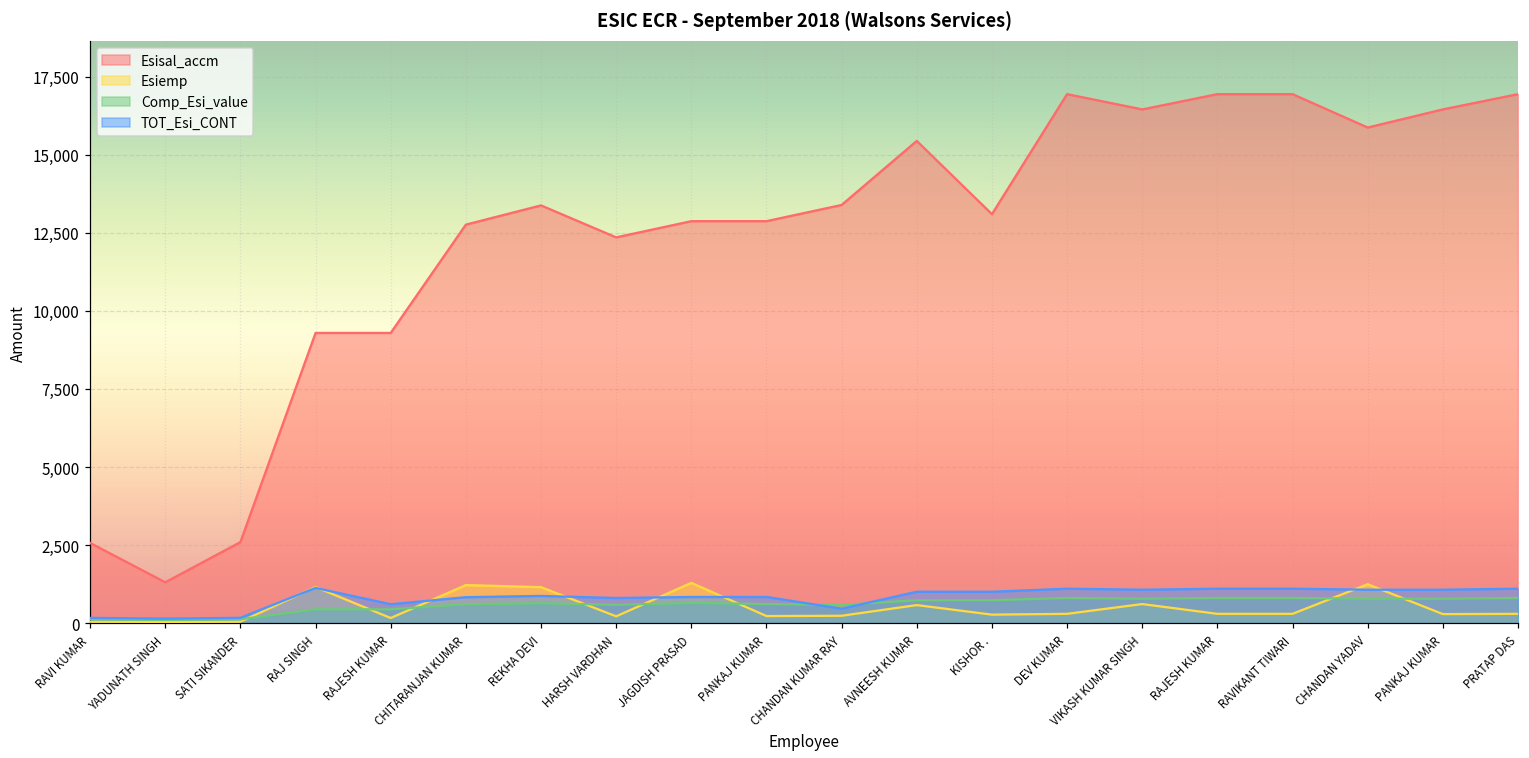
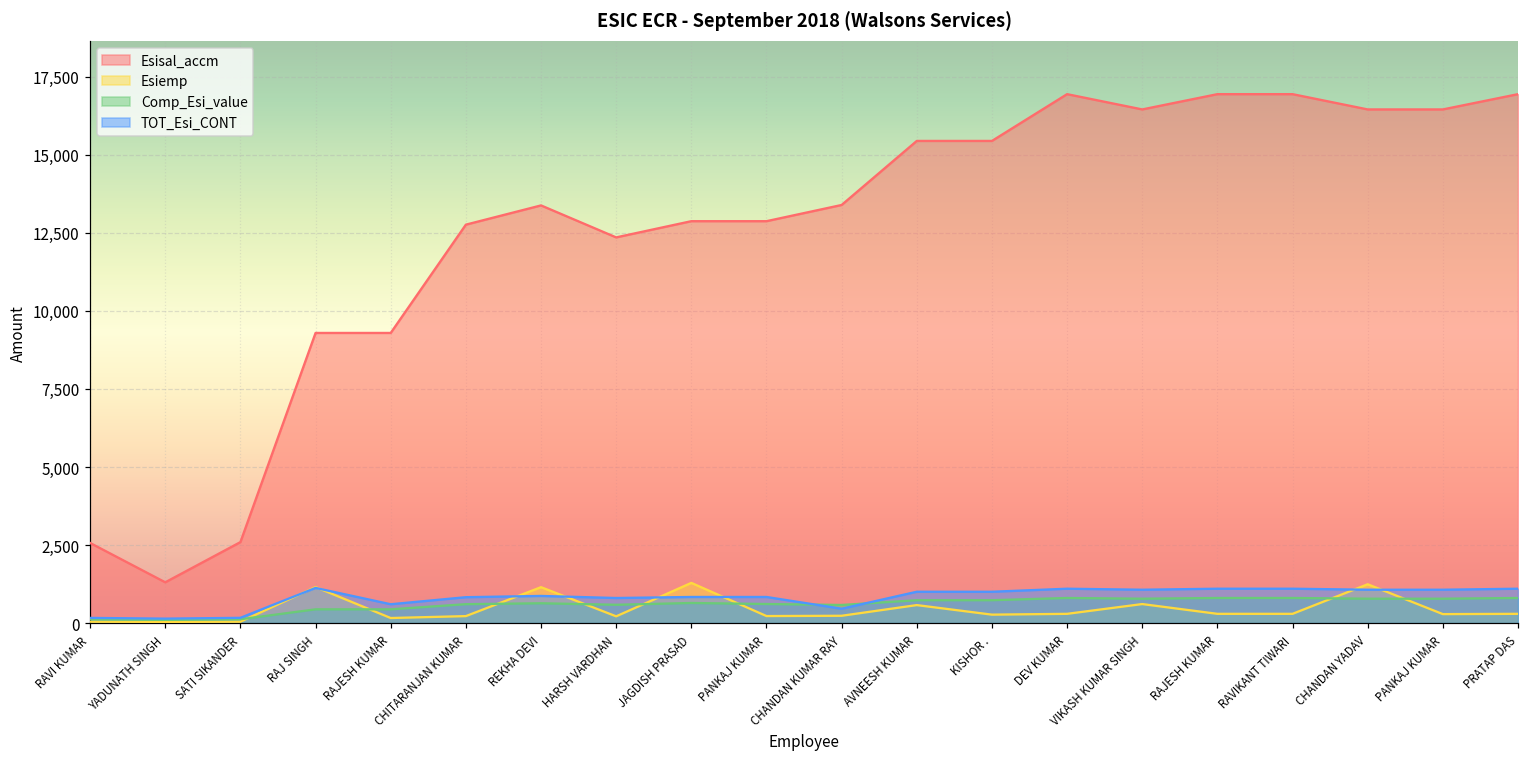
  {
    "Esisal_accm": {
      "RAVI KUMAR": "2,600",
      "YADUNATH SINGH": "1,300",
      "SATI SIKANDER": "2,600",
      "RAJ SINGH": "9,300",
      "CHITARANJAN KUMAR": "12,800",
      "REKHA DEVI": "13,400",
      "HARSH VARDHAN": "12,400",
      "JAGDISH PRASAD": "12,900",
      "CHANDAN KUMAR RAY": "13,400",
      "AVNEESH KUMAR": "15,400",
-     "KISHOR .": "13,100",
+     "KISHOR .": "15,400",
      "DEV KUMAR": "16,900",
      "VIKASH KUMAR SINGH": "16,500",
      "RAVIKANT TIWARI": "16,900",
-     "CHANDAN YADAV": "15,900",
+     "CHANDAN YADAV": "16,500",
      "PRATAP DAS": "16,900"
    },
    "Esiemp": {
-     "CHITARANJAN KUMAR": "1,200",
+     "CHITARANJAN KUMAR": "200",
      "REKHA DEVI": "1,200",
      "HARSH VARDHAN": "200",
      "JAGDISH PRASAD": "1,300",
      "CHANDAN KUMAR RAY": "200",
      "AVNEESH KUMAR": "600",
      "KISHOR .": "300",
      "DEV KUMAR": "300",
      "VIKASH KUMAR SINGH": "600",
      "RAVIKANT TIWARI": "300",
      "CHANDAN YADAV": "1,200",
      "PRATAP DAS": "300"
    },
    "Comp_Esi_value": {
      "RAJ SINGH": "400",
      "CHITARANJAN KUMAR": "600",
      "REKHA DEVI": "600",
      "HARSH VARDHAN": "600",
      "JAGDISH PRASAD": "600",
      "CHANDAN KUMAR RAY": "600",
      "AVNEESH KUMAR": "700",
      "KISHOR .": "700",
      "DEV KUMAR": "800",
      "VIKASH KUMAR SINGH": "800",
      "RAVIKANT TIWARI": "800",
      "CHANDAN YADAV": "800",
      "PRATAP DAS": "800"
    },
    "TOT_Esi_CONT": {
      "CHITARANJAN KUMAR": "800",
      "REKHA DEVI": "900",
      "HARSH VARDHAN": "800",
      "JAGDISH PRASAD": "800",
      "CHANDAN KUMAR RAY": "500",
      "AVNEESH KUMAR": "1,000",
      "KISHOR .": "1,000",
      "DEV KUMAR": "1,100",
      "VIKASH KUMAR SINGH": "1,100",
      "RAVIKANT TIWARI": "1,100",
      "CHANDAN YADAV": "1,100",
      "PRATAP DAS": "1,100"
    }
  }
